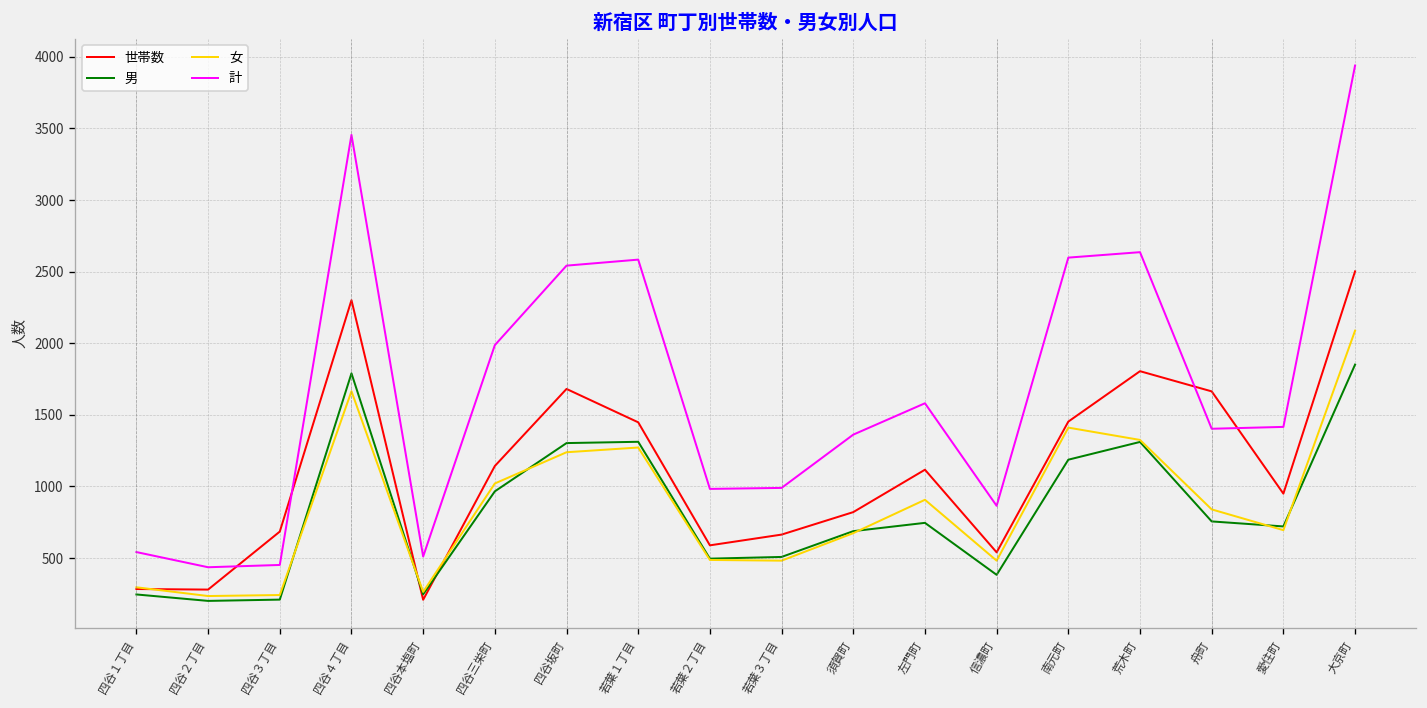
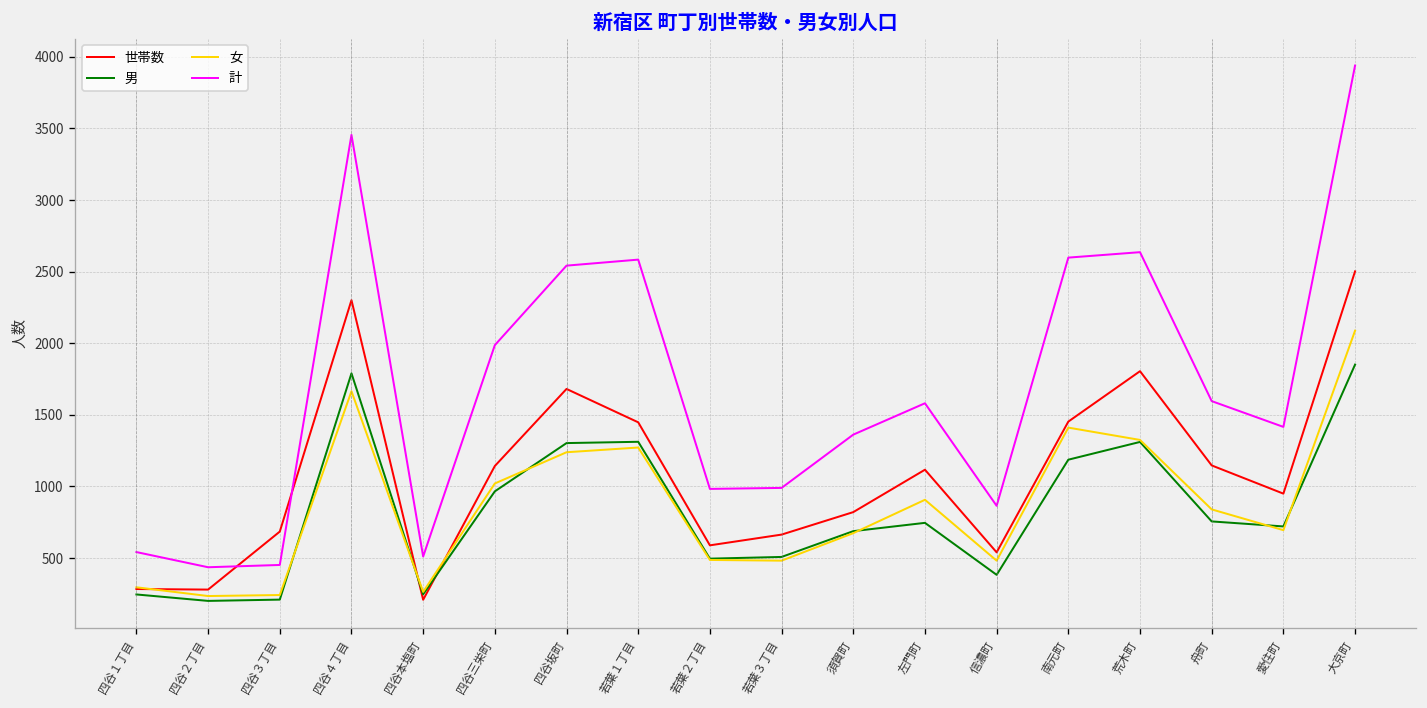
  {
    "世帯数": {
      "四谷２丁目": 280,
      "四谷３丁目": 690,
      "四谷４丁目": 2300,
      "四谷本塩町": 210,
      "四谷三栄町": 1140,
      "四谷坂町": 1680,
      "若葉１丁目": 1450,
      "若葉２丁目": 590,
      "若葉３丁目": 660,
      "須賀町": 820,
      "左門町": 1120,
      "信濃町": 540,
      "南元町": 1450,
      "荒木町": 1810,
-     "舟町": 1660,
+     "舟町": 1150,
      "愛住町": 950,
      "大京町": 2500
    },
    "男": {
      "四谷１丁目": 250,
      "四谷２丁目": 200,
      "四谷３丁目": 210,
      "四谷４丁目": 1790,
      "四谷三栄町": 970,
      "四谷坂町": 1300,
      "若葉１丁目": 1310,
      "若葉３丁目": 510,
      "左門町": 750,
      "信濃町": 380,
      "南元町": 1190,
      "舟町": 760,
      "愛住町": 720,
      "大京町": 1850
    },
    "女": {
      "四谷２丁目": 240,
      "四谷３丁目": 240,
      "四谷４丁目": 1670,
      "四谷三栄町": 1020,
      "四谷坂町": 1240,
      "若葉１丁目": 1270,
      "若葉３丁目": 480,
      "左門町": 910,
      "信濃町": 480,
      "南元町": 1410,
      "舟町": 840,
      "愛住町": 700,
      "大京町": 2090
    },
    "計": {
      "四谷１丁目": 540,
      "四谷２丁目": 440,
      "四谷３丁目": 450,
      "四谷４丁目": 3460,
      "四谷本塩町": 510,
      "四谷三栄町": 1990,
      "四谷坂町": 2540,
      "若葉１丁目": 2580,
      "若葉２丁目": 980,
      "若葉３丁目": 990,
      "須賀町": 1360,
      "左門町": 1580,
      "信濃町": 870,
      "南元町": 2600,
      "荒木町": 2640,
-     "舟町": 1400,
+     "舟町": 1600,
      "愛住町": 1420,
      "大京町": 3940
    }
  }
